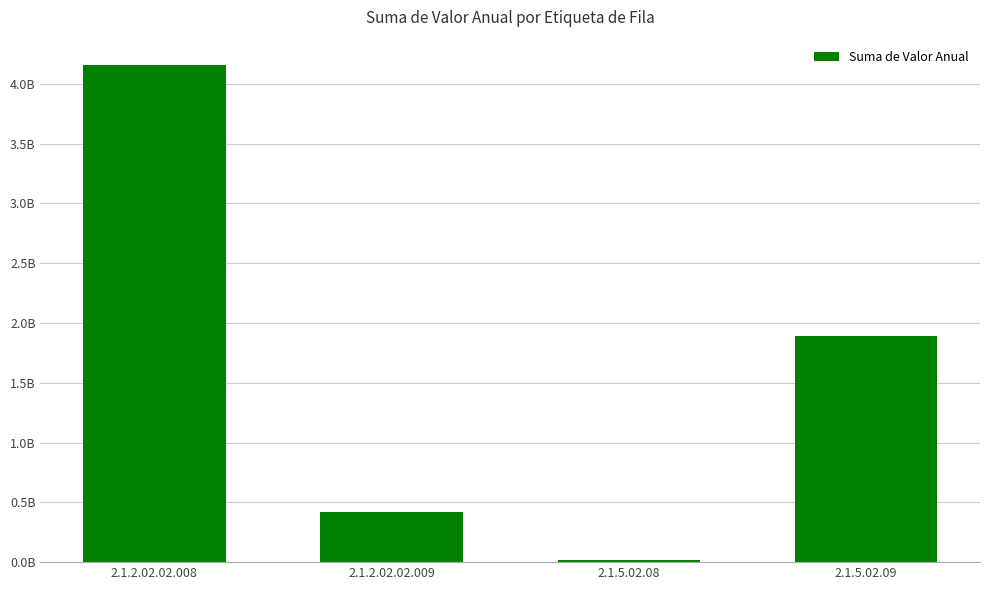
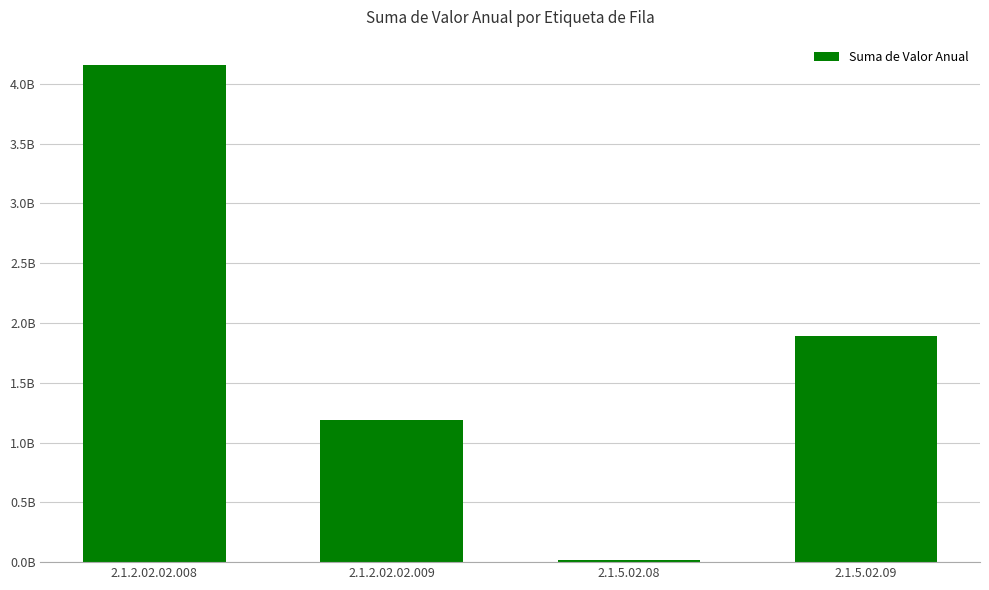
  {
    "2.1.2.02.02.008": 4160000000,
-   "2.1.2.02.02.009": 420000000,
+   "2.1.2.02.02.009": 1190000000,
    "2.1.5.02.09": 1890000000
  }
